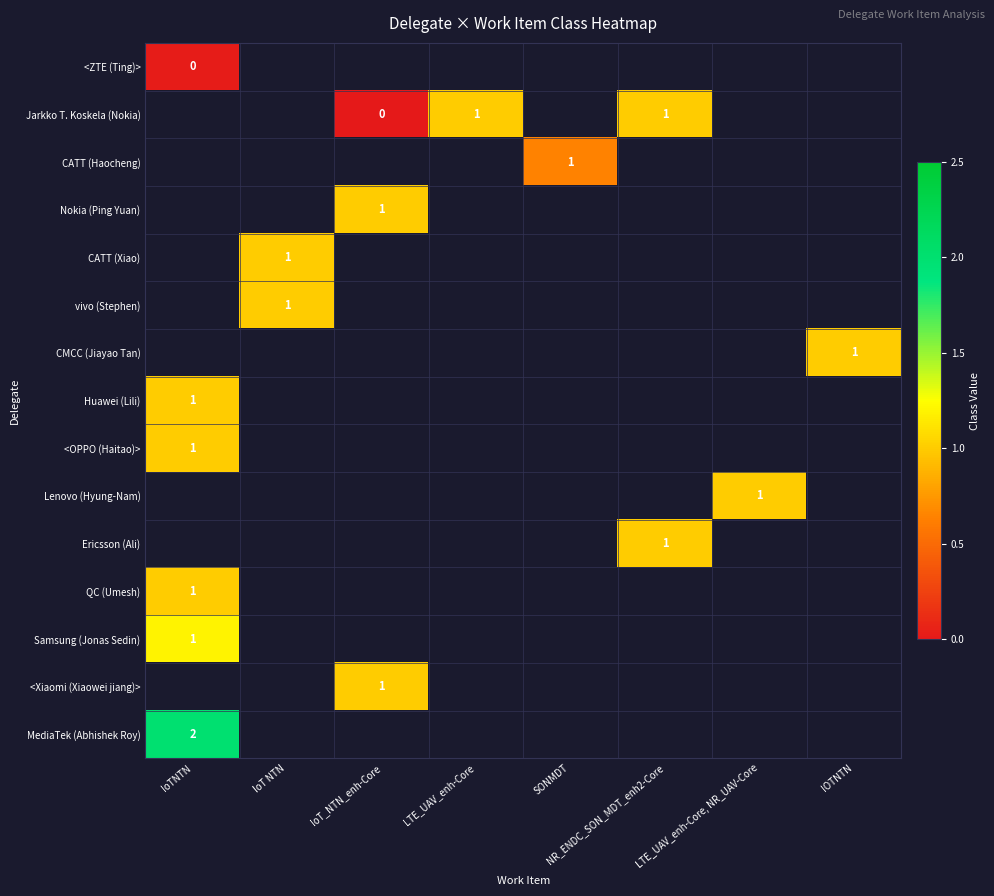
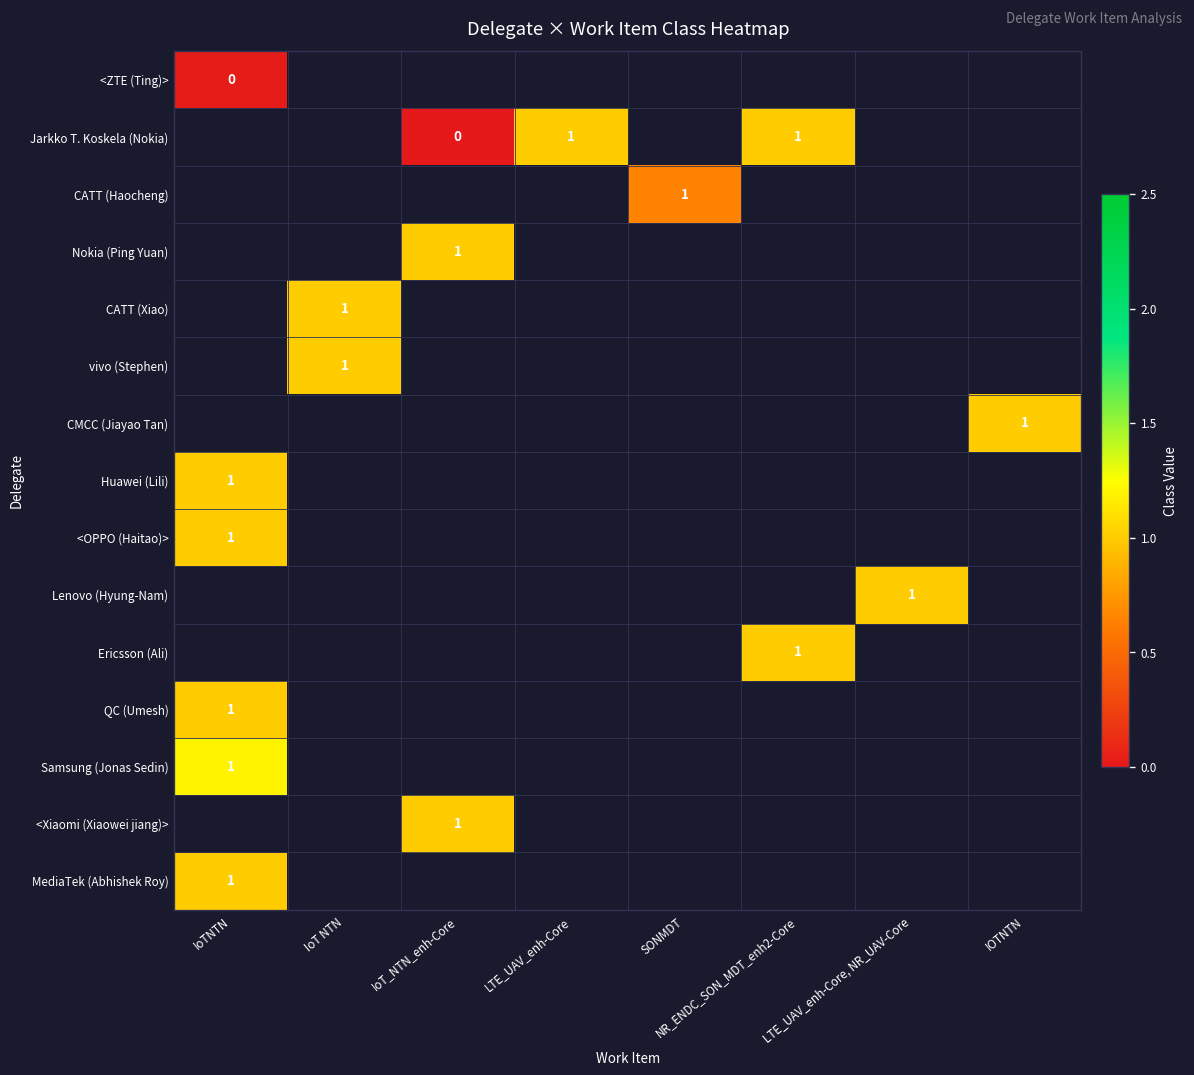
  {
    "<ZTE (Ting)>": {
      "IoTNTN": 0
    },
    "Jarkko T. Koskela (Nokia)": {
      "IoT_NTN_enh-Core": 0,
      "LTE_UAV_enh-Core": 1,
      "NR_ENDC_SON_MDT_enh2-Core": 1
    },
    "CATT (Haocheng)": {
      "SONMDT": 1
    },
    "Nokia (Ping Yuan)": {
      "IoT_NTN_enh-Core": 1
    },
    "CATT (Xiao)": {
      "IoT NTN": 1
    },
    "vivo (Stephen)": {
      "IoT NTN": 1
    },
    "CMCC (Jiayao Tan)": {
      "IOTNTN": 1
    },
    "Huawei (Lili)": {
      "IoTNTN": 1
    },
    "<OPPO (Haitao)>": {
      "IoTNTN": 1
    },
    "Lenovo (Hyung-Nam)": {
      "LTE_UAV_enh-Core, NR_UAV-Core": 1
    },
    "Ericsson (Ali)": {
      "NR_ENDC_SON_MDT_enh2-Core": 1
    },
    "QC (Umesh)": {
      "IoTNTN": 1
    },
    "Samsung (Jonas Sedin)": {
      "IoTNTN": 1
    },
    "<Xiaomi (Xiaowei jiang)>": {
      "IoT_NTN_enh-Core": 1
    },
    "MediaTek (Abhishek Roy)": {
-     "IoTNTN": 2
+     "IoTNTN": 1
    }
  }
